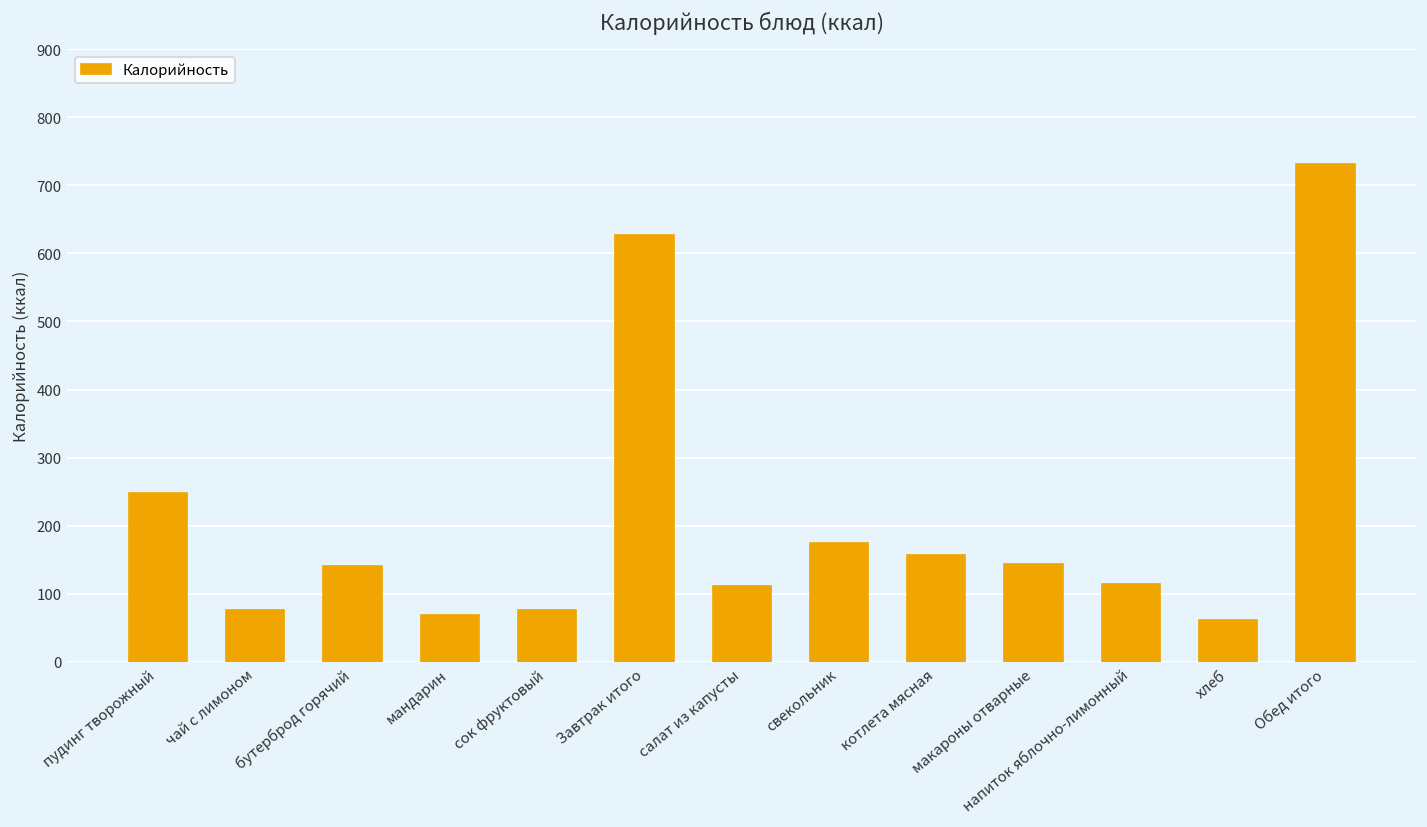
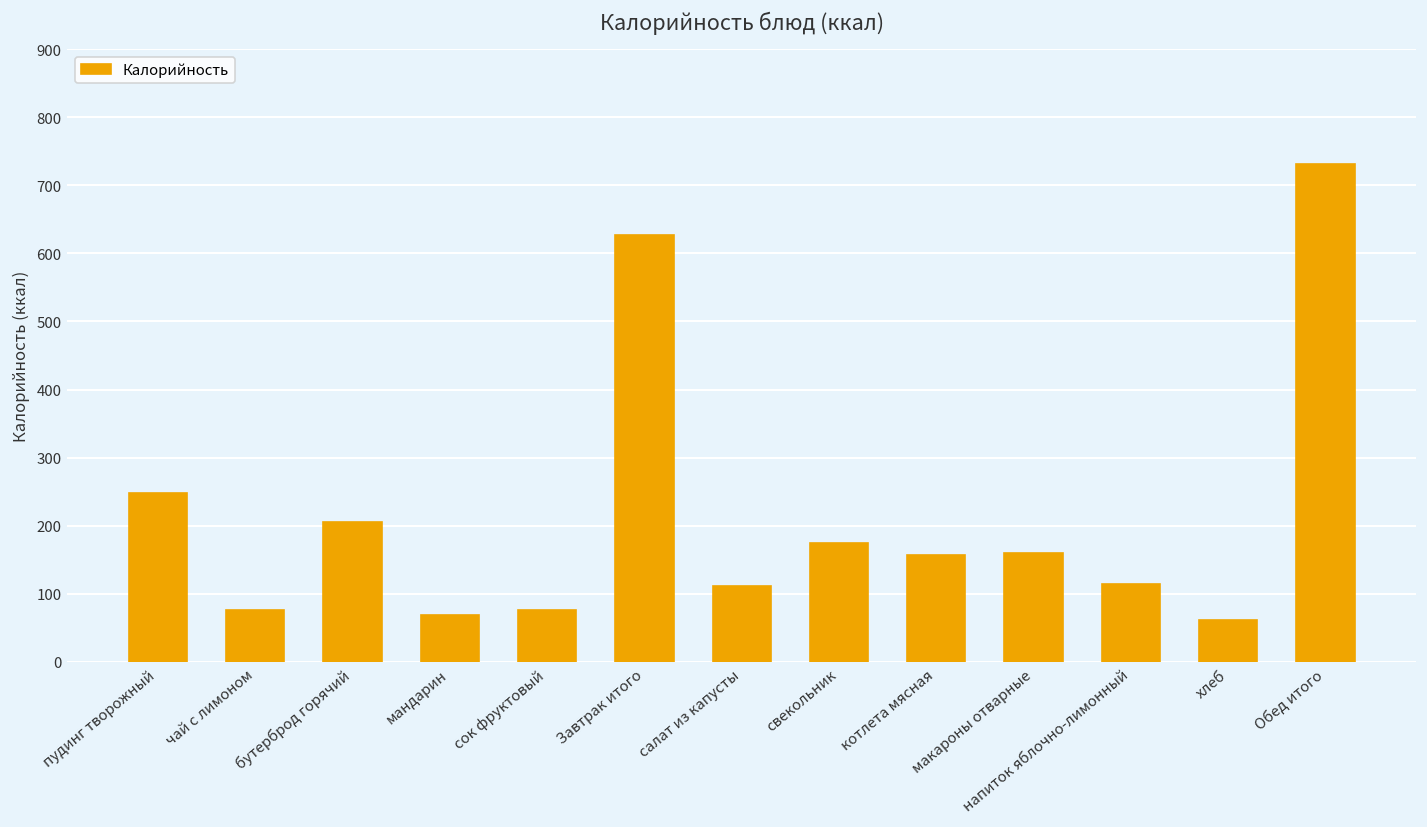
  {
    "пудинг творожный": 250,
    "чай с лимоном": 80,
-   "бутерброд горячий": 140,
+   "бутерброд горячий": 210,
    "мандарин": 70,
    "сок фруктовый": 80,
    "Завтрак итого": 630,
    "салат из капусты": 110,
    "свекольник": 180,
    "котлета мясная": 160,
-   "макароны отварные": 140,
+   "макароны отварные": 160,
    "напиток яблочно-лимонный": 110,
    "хлеб": 60,
    "Обед итого": 730
  }
